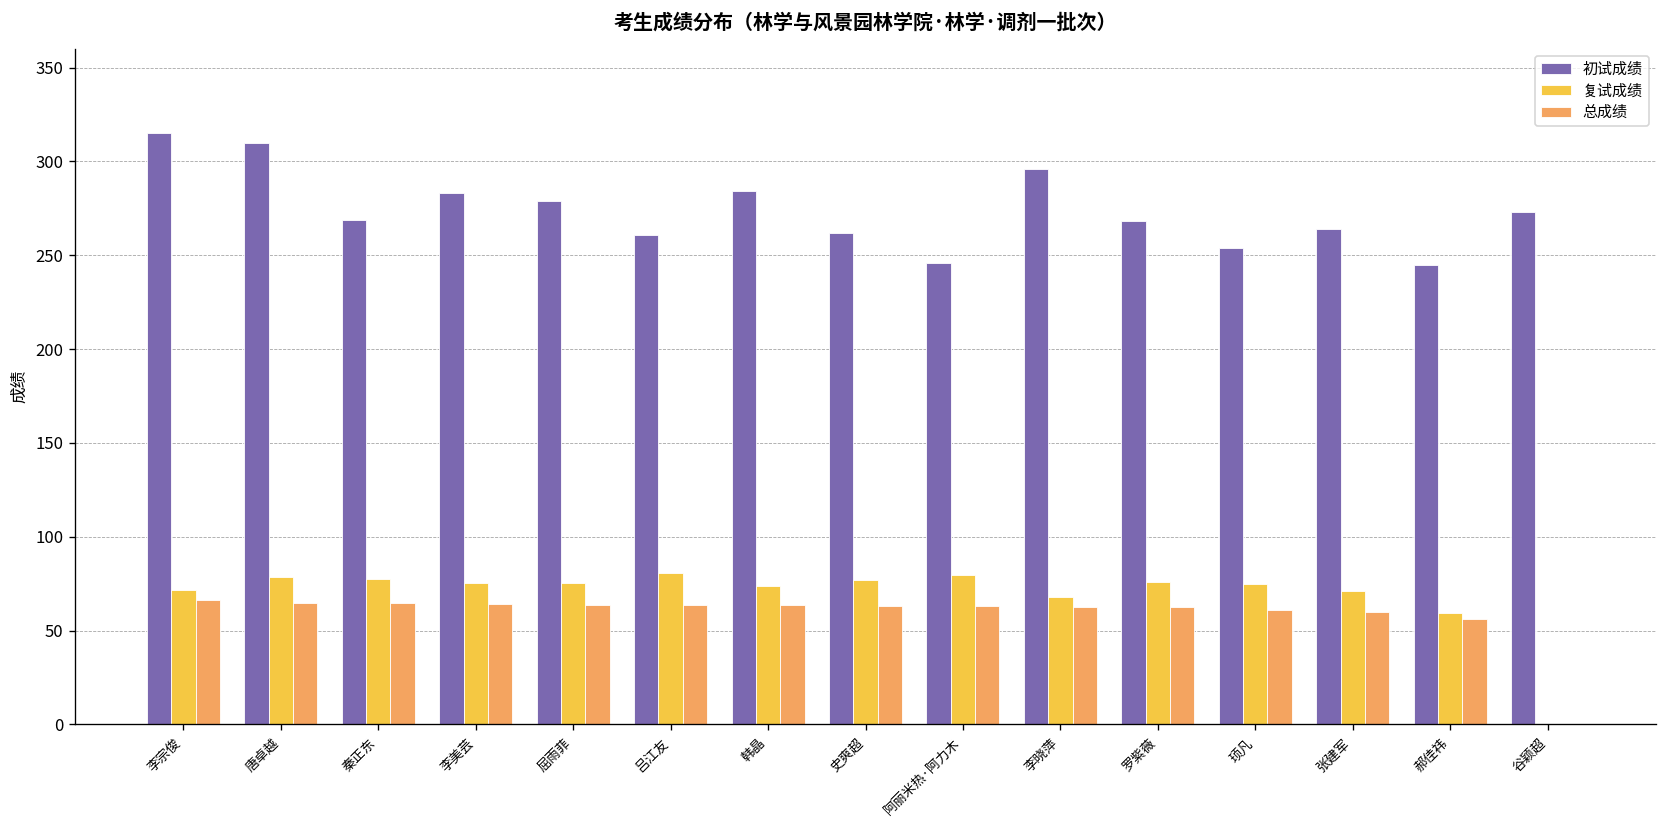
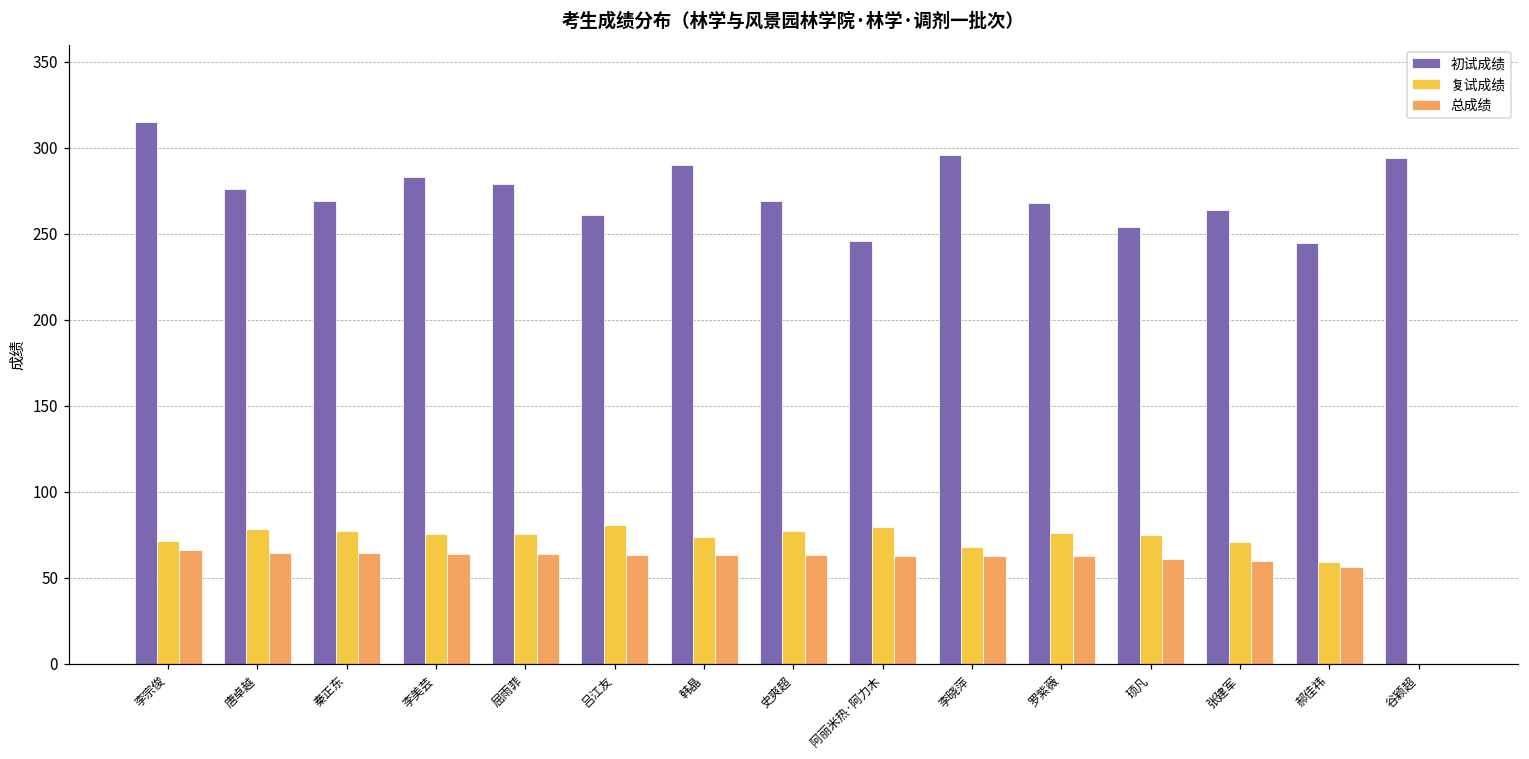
  {
    "初试成绩": {
      "李宗俊": 315,
-     "唐卓越": 310,
+     "唐卓越": 276,
      "秦正东": 269,
      "李美芸": 283,
      "屈雨菲": 279,
      "吕江友": 261,
-     "韩晶": 284,
-     "史爽超": 262,
+     "韩晶": 290,
+     "史爽超": 269,
      "阿丽米热·阿力木": 246,
      "李晓萍": 296,
      "罗紫薇": 268,
      "顼凡": 254,
      "张建军": 264,
      "郝佳祎": 245,
-     "谷颖超": 273
+     "谷颖超": 294
    }
  }
